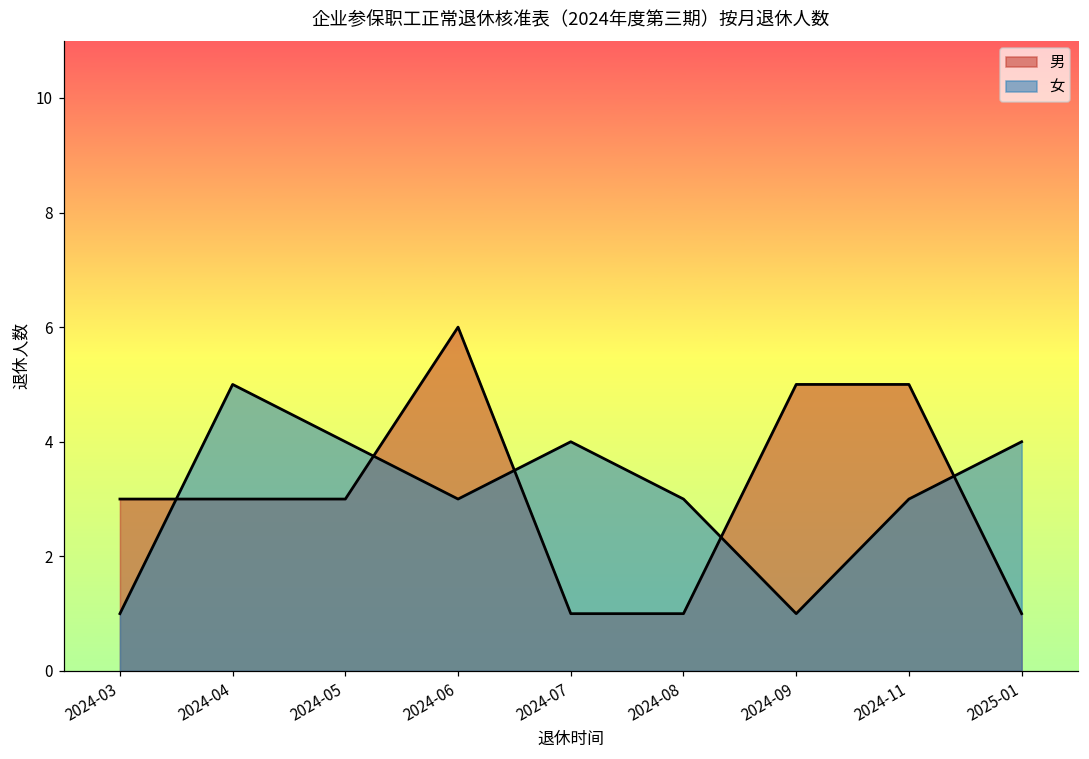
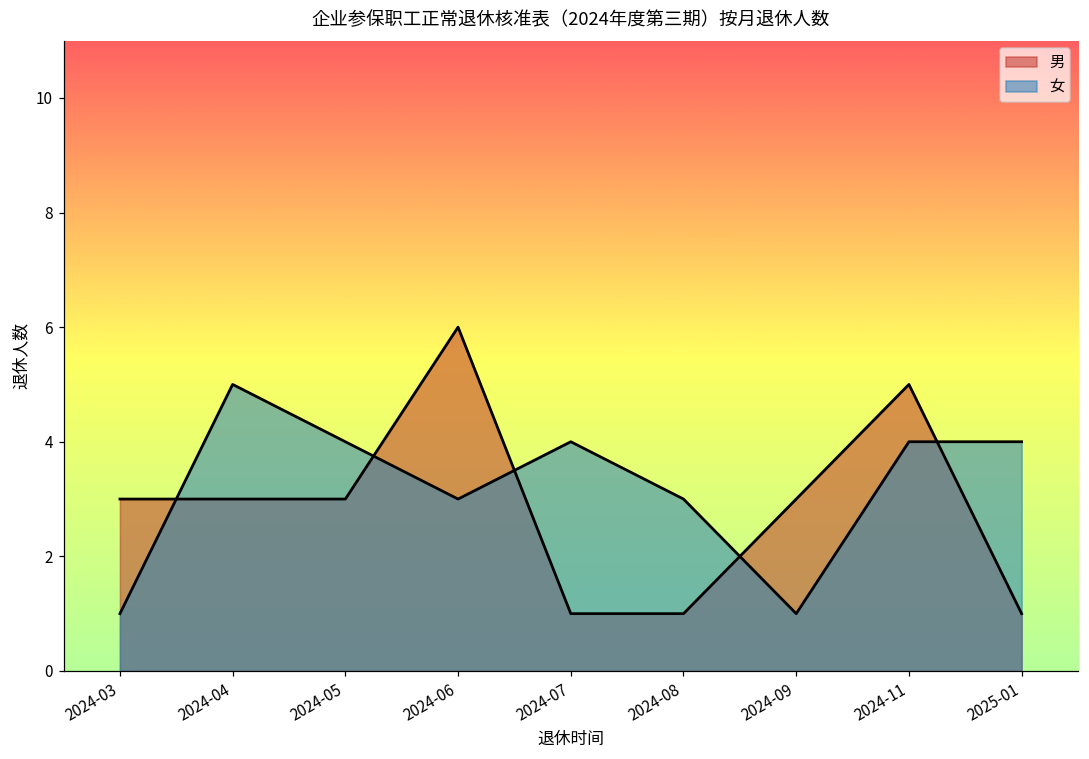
  {
    "男": {
      "2024-03": 3,
      "2024-04": 3,
      "2024-05": 3,
      "2024-06": 6,
      "2024-07": 1,
      "2024-08": 1,
-     "2024-09": 5,
+     "2024-09": 3,
      "2024-11": 5,
      "2025-01": 1
    },
    "女": {
      "2024-03": 1,
      "2024-04": 5,
      "2024-05": 4,
      "2024-06": 3,
      "2024-07": 4,
      "2024-08": 3,
      "2024-09": 1,
-     "2024-11": 3,
+     "2024-11": 4,
      "2025-01": 4
    }
  }
